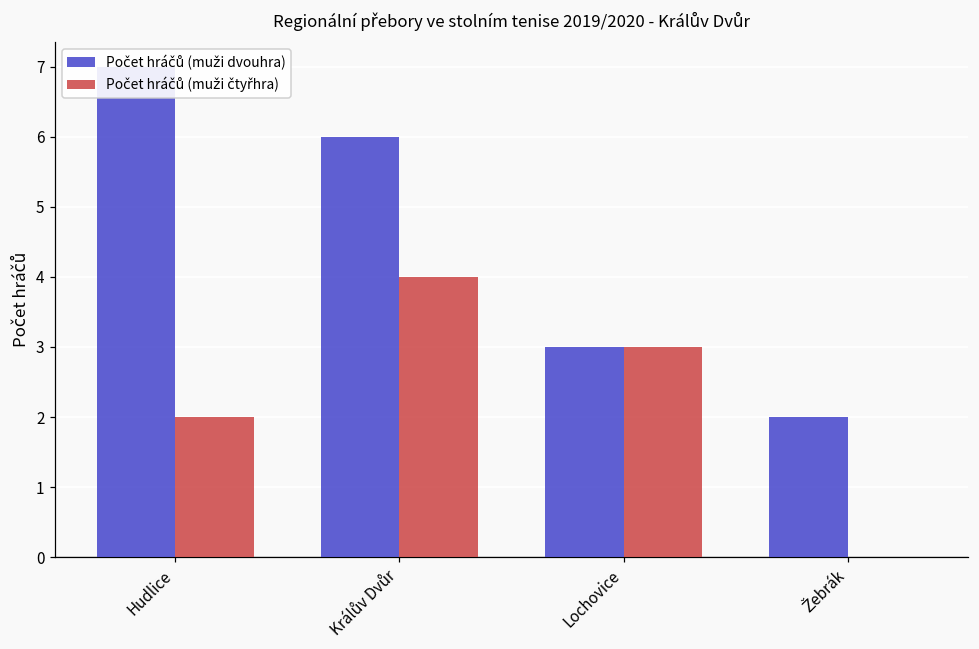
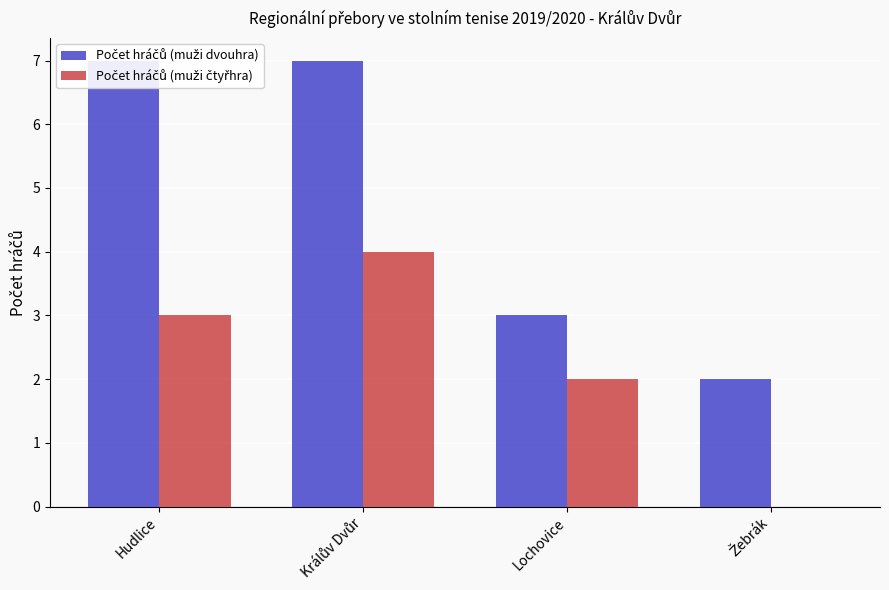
  {
    "Počet hráčů (muži dvouhra)": {
-     "Králův Dvůr": 6,
+     "Králův Dvůr": 7,
      "Lochovice": 3,
      "Žebrák": 2
    },
    "Počet hráčů (muži čtyřhra)": {
-     "Hudlice": 2,
+     "Hudlice": 3,
      "Králův Dvůr": 4,
-     "Lochovice": 3,
+     "Lochovice": 2,
      "Žebrák": 0
    }
  }
